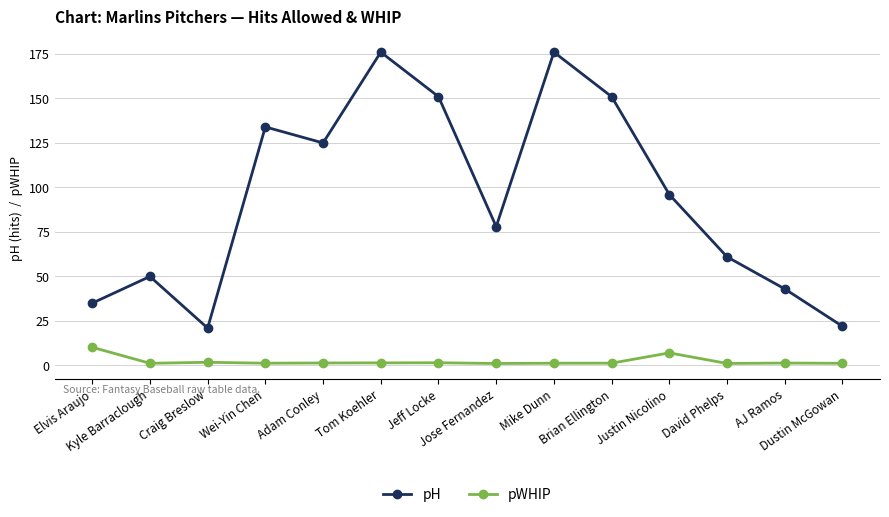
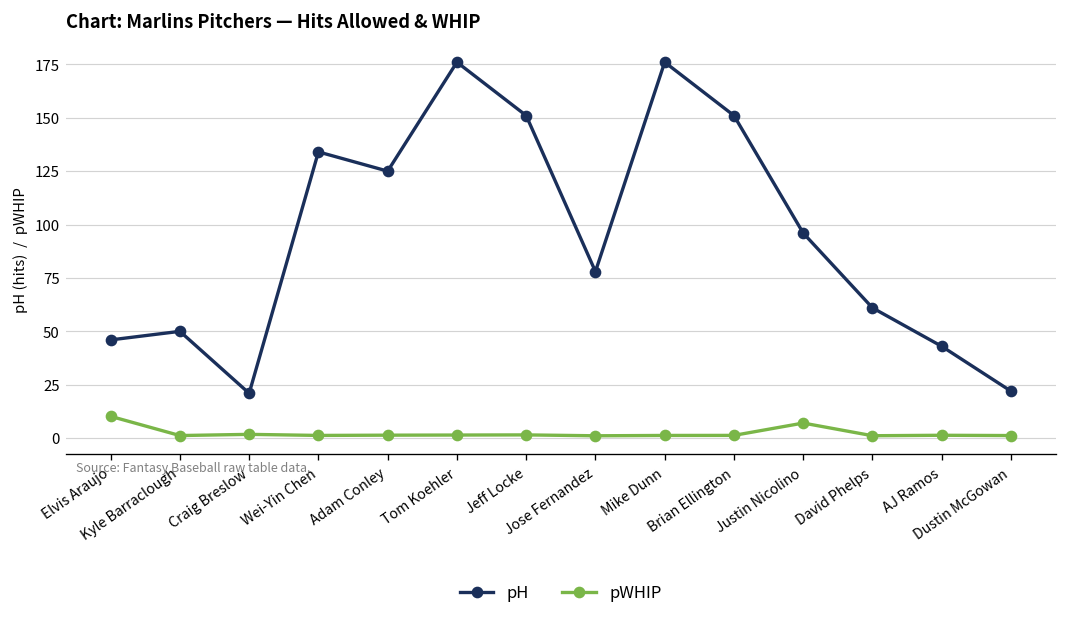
  {
    "pH": {
-     "Elvis Araujo": 35,
+     "Elvis Araujo": 46,
      "Kyle Barraclough": 50,
      "Craig Breslow": 21,
      "Wei-Yin Chen": 134,
      "Adam Conley": 125,
      "Tom Koehler": 176,
      "Jeff Locke": 151,
      "Jose Fernandez": 78,
      "Mike Dunn": 176,
      "Brian Ellington": 151,
      "Justin Nicolino": 96,
      "David Phelps": 61,
      "AJ Ramos": 43,
      "Dustin McGowan": 22
    },
    "pWHIP": {
      "Elvis Araujo": 10,
      "Kyle Barraclough": 1,
      "Craig Breslow": 2,
      "Wei-Yin Chen": 1,
      "Adam Conley": 1,
      "Tom Koehler": 1,
      "Jeff Locke": 2,
      "Jose Fernandez": 1,
      "Mike Dunn": 1,
      "Brian Ellington": 1,
      "Justin Nicolino": 7,
      "David Phelps": 1,
      "AJ Ramos": 1,
      "Dustin McGowan": 1
    }
  }
